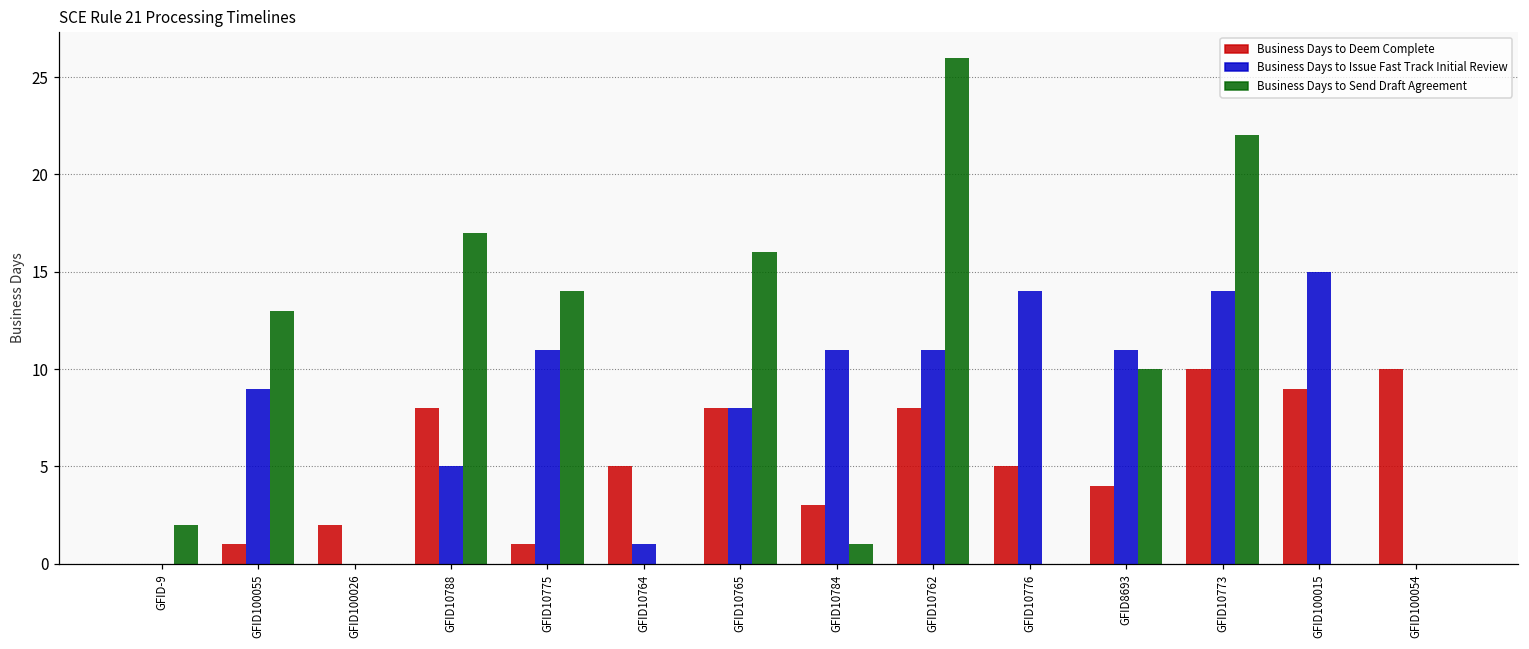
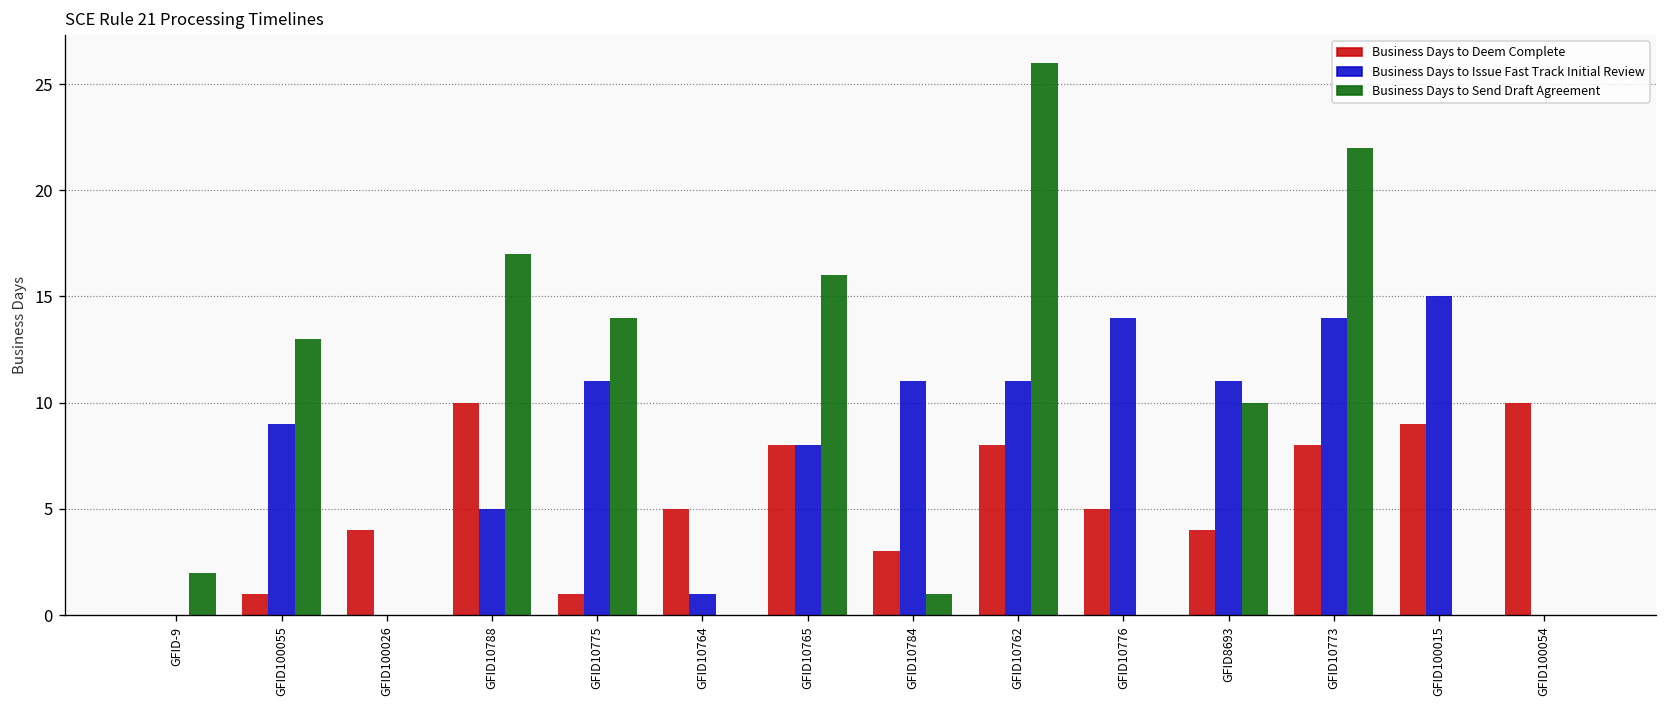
  {
    "Business Days to Deem Complete": {
      "GFID-9": 0,
      "GFID100055": 1,
-     "GFID100026": 2,
-     "GFID10788": 8,
+     "GFID100026": 4,
+     "GFID10788": 10,
      "GFID10775": 1,
      "GFID10764": 5,
      "GFID10765": 8,
      "GFID10784": 3,
      "GFID10762": 8,
      "GFID10776": 5,
      "GFID8693": 4,
-     "GFID10773": 10,
+     "GFID10773": 8,
      "GFID100015": 9,
      "GFID100054": 10
    },
    "Business Days to Issue Fast Track Initial Review": {
      "GFID-9": 0,
      "GFID100055": 9,
      "GFID100026": 0,
      "GFID10788": 5,
      "GFID10775": 11,
      "GFID10764": 1,
      "GFID10765": 8,
      "GFID10784": 11,
      "GFID10762": 11,
      "GFID10776": 14,
      "GFID8693": 11,
      "GFID10773": 14,
      "GFID100015": 15,
      "GFID100054": 0
    },
    "Business Days to Send Draft Agreement": {
      "GFID-9": 2,
      "GFID100055": 13,
      "GFID100026": 0,
      "GFID10788": 17,
      "GFID10775": 14,
      "GFID10764": 0,
      "GFID10765": 16,
      "GFID10784": 1,
      "GFID10762": 26,
      "GFID10776": 0,
      "GFID8693": 10,
      "GFID10773": 22,
      "GFID100015": 0,
      "GFID100054": 0
    }
  }
